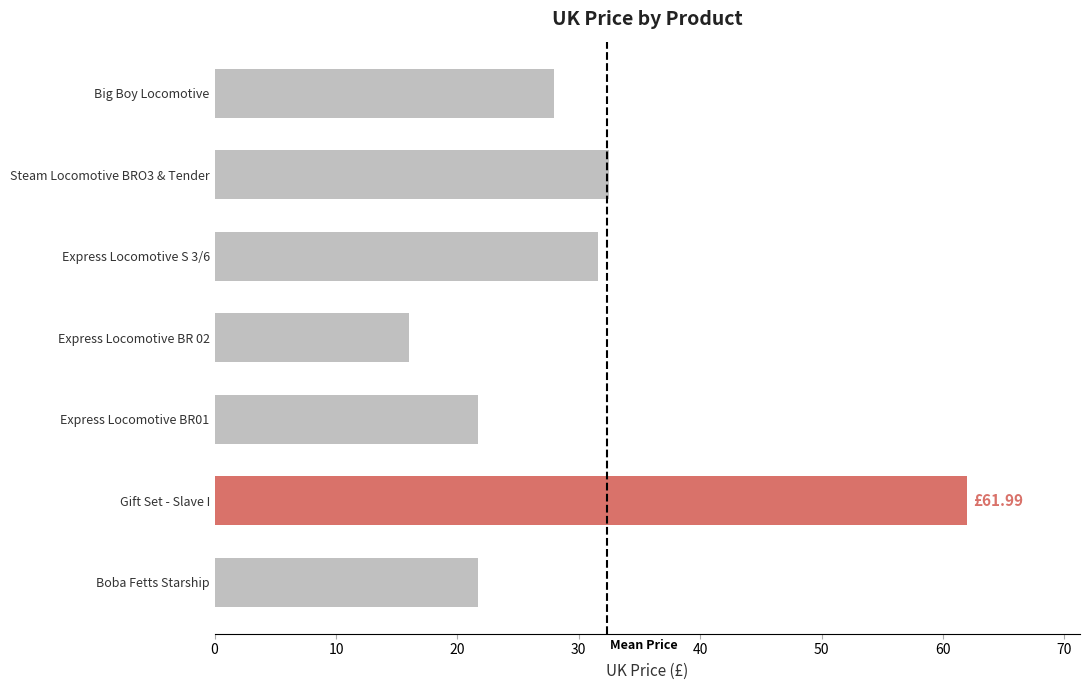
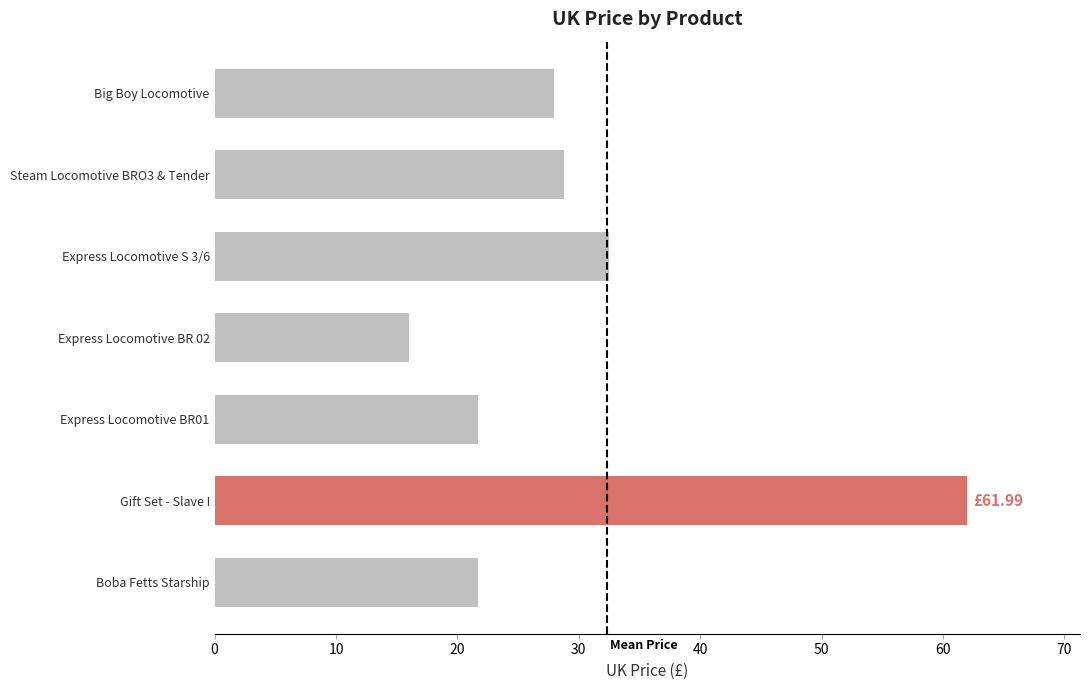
  {
    "Big Boy Locomotive": 28.0,
-   "Steam Locomotive BRO3 & Tender": 32.5,
-   "Express Locomotive S 3/6": 31.6,
+   "Steam Locomotive BRO3 & Tender": 28.8,
+   "Express Locomotive S 3/6": 32.5,
    "Express Locomotive BR 02": 16.0,
    "Express Locomotive BR01": 21.7,
    "Boba Fetts Starship": 21.7
  }
